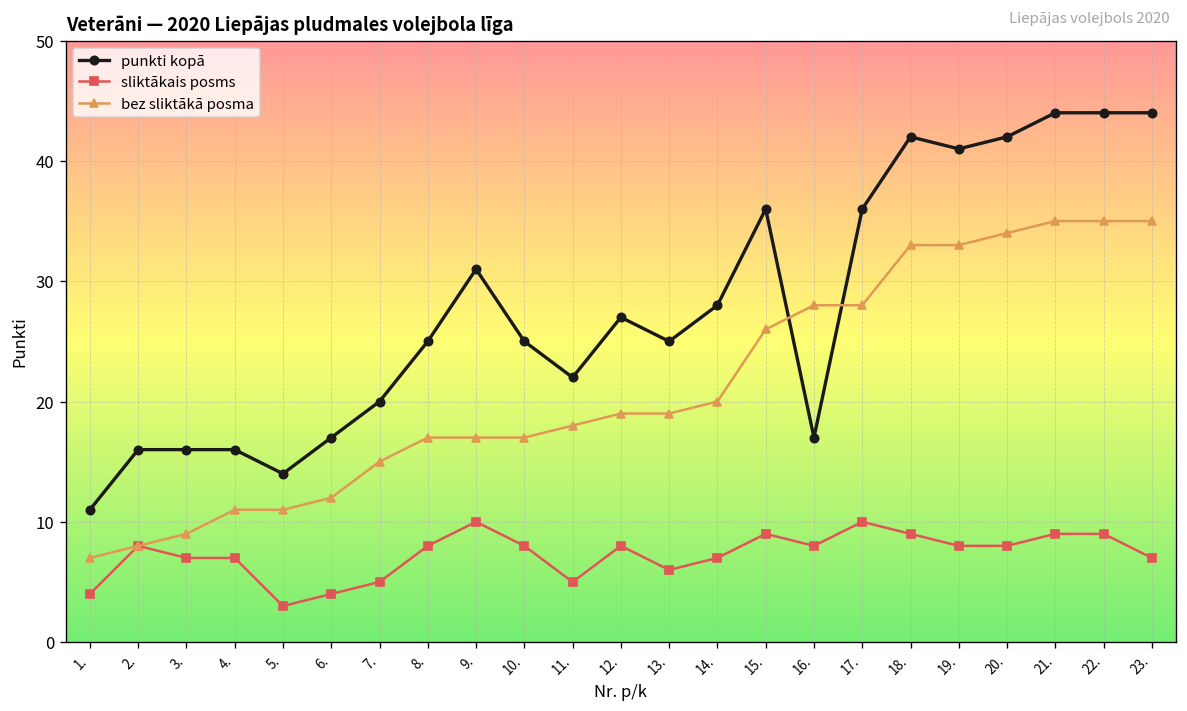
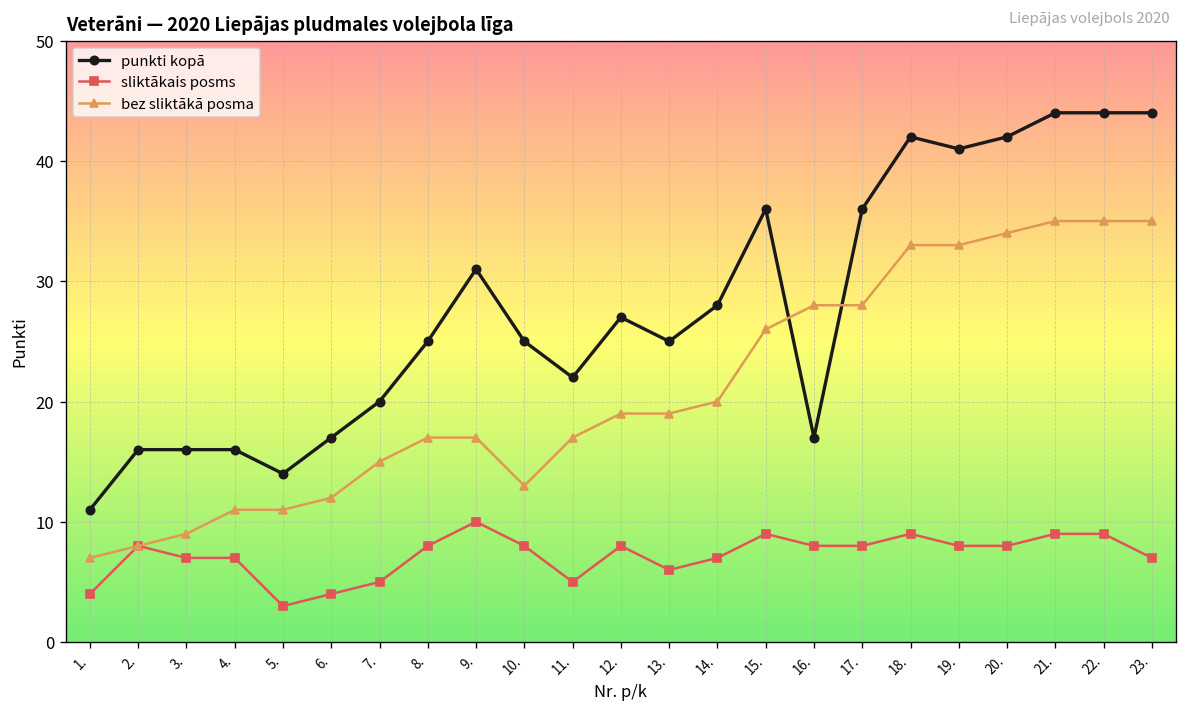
  {
    "punkti kopā": {
      "1.": 11,
      "2.": 16,
      "3.": 16,
      "4.": 16,
      "5.": 14,
      "6.": 17,
      "7.": 20,
      "8.": 25,
      "9.": 31,
      "10.": 25,
      "11.": 22,
      "12.": 27,
      "13.": 25,
      "14.": 28,
      "15.": 36,
      "16.": 17,
      "17.": 36,
      "18.": 42,
      "19.": 41,
      "20.": 42,
      "21.": 44,
      "22.": 44,
      "23.": 44
    },
    "sliktākais posms": {
      "1.": 4,
      "3.": 7,
      "4.": 7,
      "5.": 3,
      "6.": 4,
      "7.": 5,
      "8.": 8,
      "9.": 10,
      "10.": 8,
      "11.": 5,
      "12.": 8,
      "13.": 6,
      "14.": 7,
      "15.": 9,
      "16.": 8,
-     "17.": 10,
+     "17.": 8,
      "18.": 9,
      "19.": 8,
      "20.": 8,
      "21.": 9,
      "22.": 9,
      "23.": 7
    },
    "bez sliktākā posma": {
      "1.": 7,
      "3.": 9,
      "4.": 11,
      "5.": 11,
      "6.": 12,
      "7.": 15,
      "8.": 17,
      "9.": 17,
-     "10.": 17,
-     "11.": 18,
+     "10.": 13,
+     "11.": 17,
      "12.": 19,
      "13.": 19,
      "14.": 20,
      "15.": 26,
      "16.": 28,
      "17.": 28,
      "18.": 33,
      "19.": 33,
      "20.": 34,
      "21.": 35,
      "22.": 35,
      "23.": 35
    }
  }
